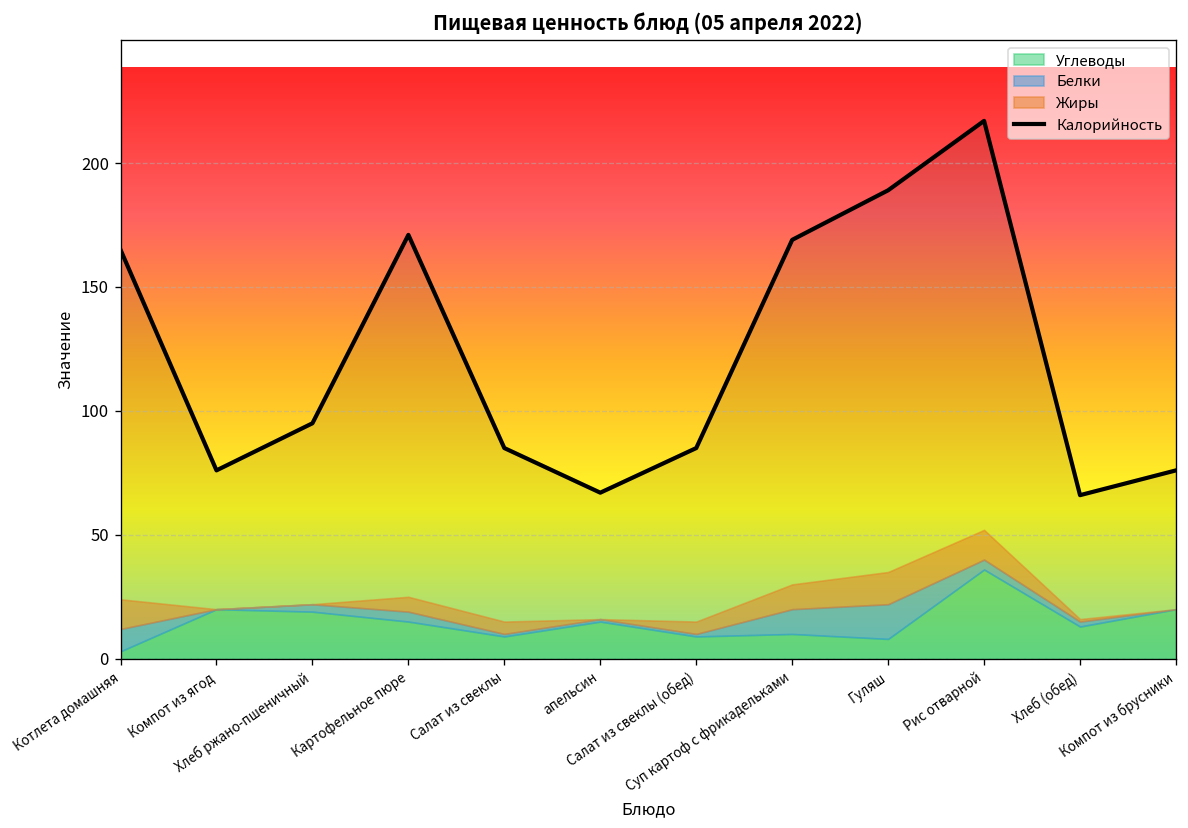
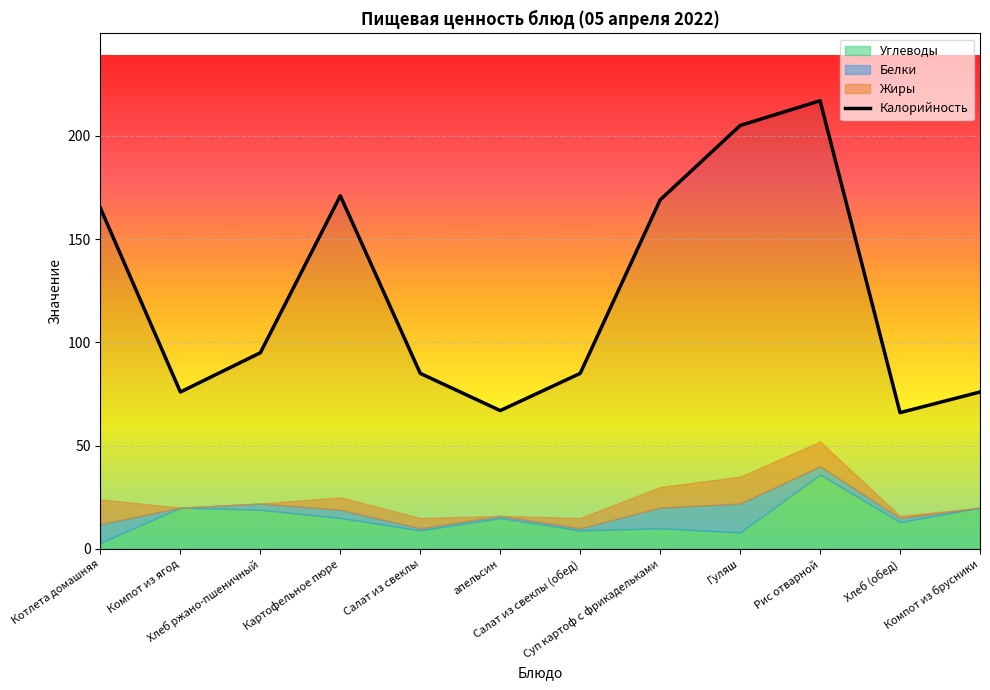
  {
    "Калорийность": {
      "Котлета домашняя": 165,
      "Компот из ягод": 76,
      "Хлеб ржано-пшеничный": 95,
      "Картофельное пюре": 171,
      "Салат из свеклы": 85,
      "апельсин": 67,
      "Салат из свеклы (обед)": 85,
      "Суп картоф с фрикадельками": 169,
-     "Гуляш": 189,
+     "Гуляш": 205,
      "Рис отварной": 217,
      "Хлеб (обед)": 66,
      "Компот из брусники": 76
    },
    "Углеводы": {
      "Котлета домашняя": 3,
      "Хлеб ржано-пшеничный": 19,
      "Картофельное пюре": 15,
      "Суп картоф с фрикадельками": 10,
      "Гуляш": 8,
      "Рис отварной": 36,
      "Хлеб (обед)": 13
    },
    "Белки": {
      "Котлета домашняя": 9,
      "Картофельное пюре": 4,
      "Суп картоф с фрикадельками": 10,
      "Гуляш": 14,
      "Рис отварной": 4
    },
    "Жиры": {
      "Котлета домашняя": 12,
      "Картофельное пюре": 6,
      "Салат из свеклы": 5,
      "Салат из свеклы (обед)": 5,
      "Суп картоф с фрикадельками": 10,
      "Гуляш": 13,
      "Рис отварной": 12
    }
  }
